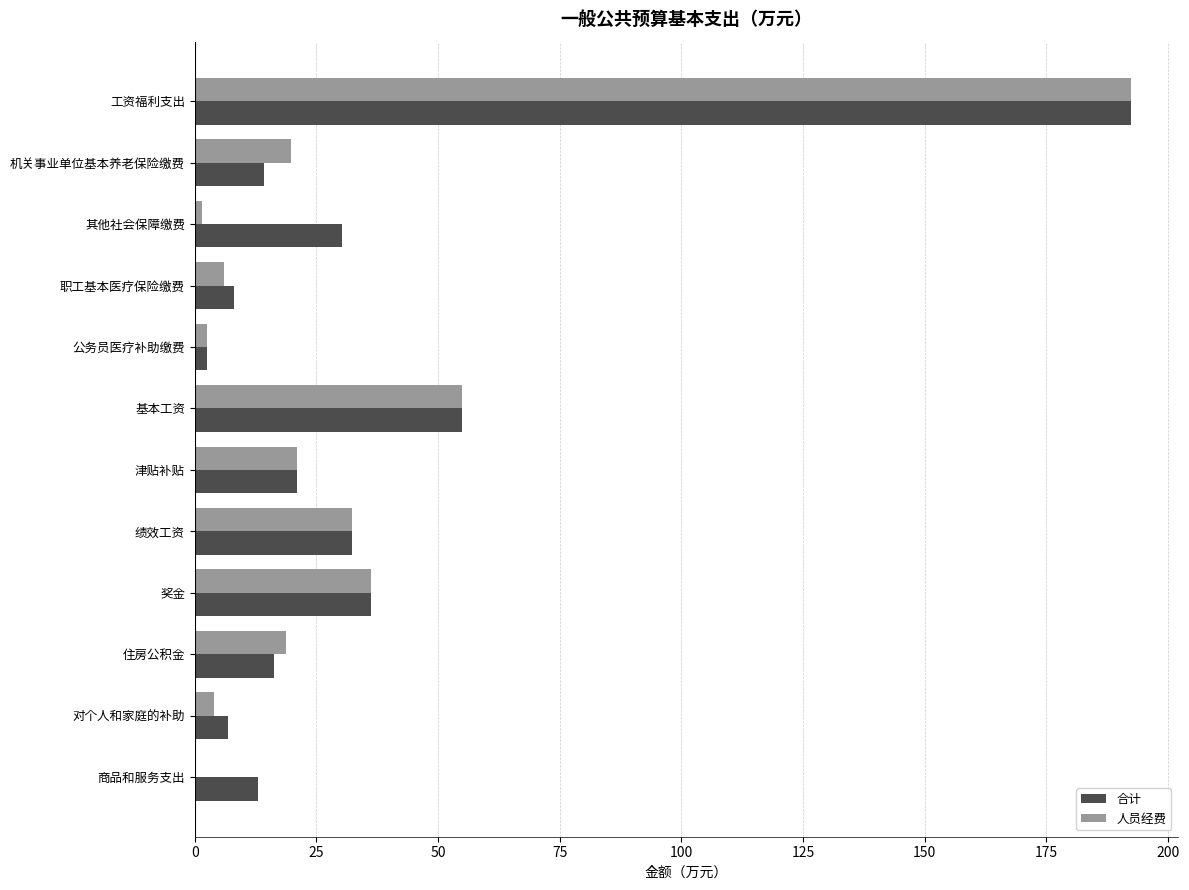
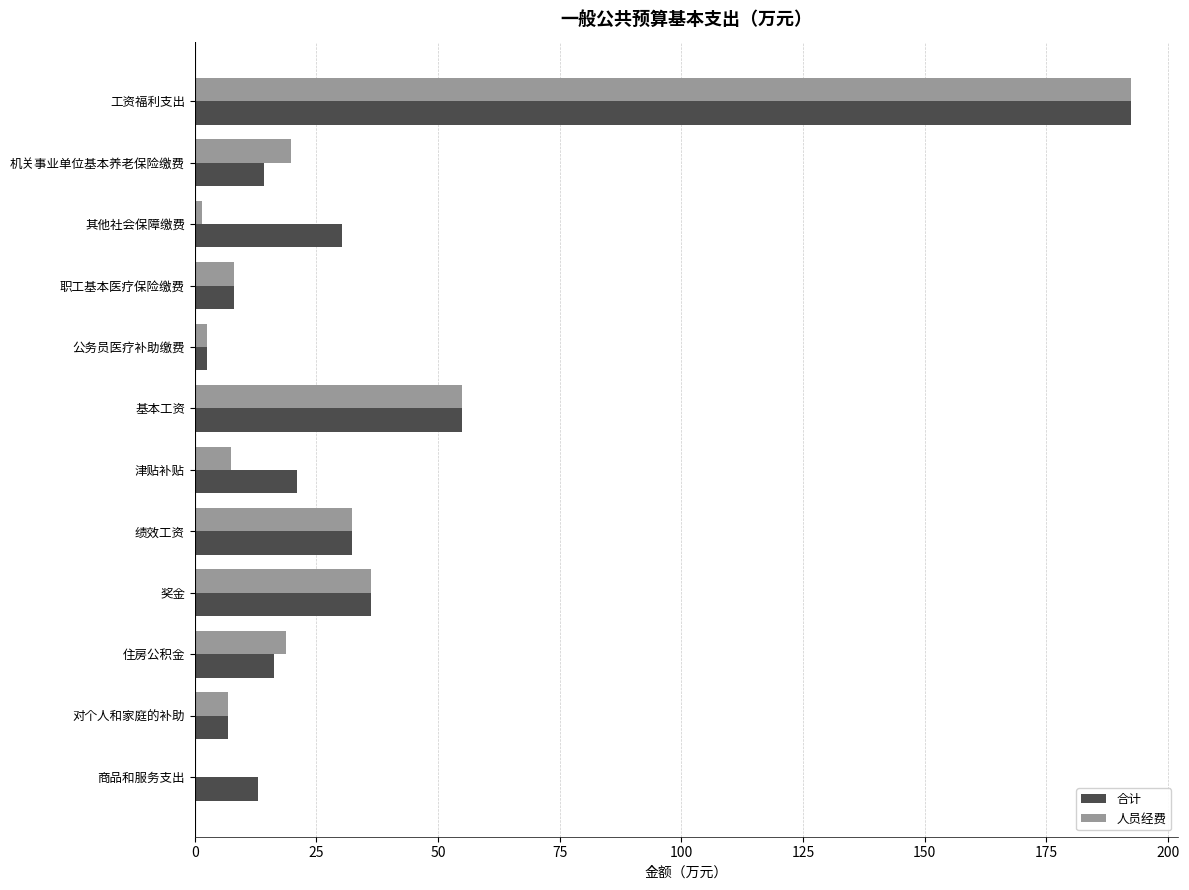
  {
    "合计": {
      "工资福利支出": 192,
      "机关事业单位基本养老保险缴费": 14,
      "其他社会保障缴费": 30,
      "职工基本医疗保险缴费": 8,
      "公务员医疗补助缴费": 2,
      "基本工资": 55,
      "津贴补贴": 21,
      "绩效工资": 32,
      "奖金": 36,
      "住房公积金": 16,
      "对个人和家庭的补助": 7,
      "商品和服务支出": 13
    },
    "人员经费": {
      "工资福利支出": 192,
      "机关事业单位基本养老保险缴费": 20,
      "其他社会保障缴费": 2,
-     "职工基本医疗保险缴费": 6,
+     "职工基本医疗保险缴费": 8,
      "公务员医疗补助缴费": 2,
      "基本工资": 55,
-     "津贴补贴": 21,
+     "津贴补贴": 7,
      "绩效工资": 32,
      "奖金": 36,
      "住房公积金": 19,
-     "对个人和家庭的补助": 4,
+     "对个人和家庭的补助": 7,
      "商品和服务支出": 0
    }
  }
